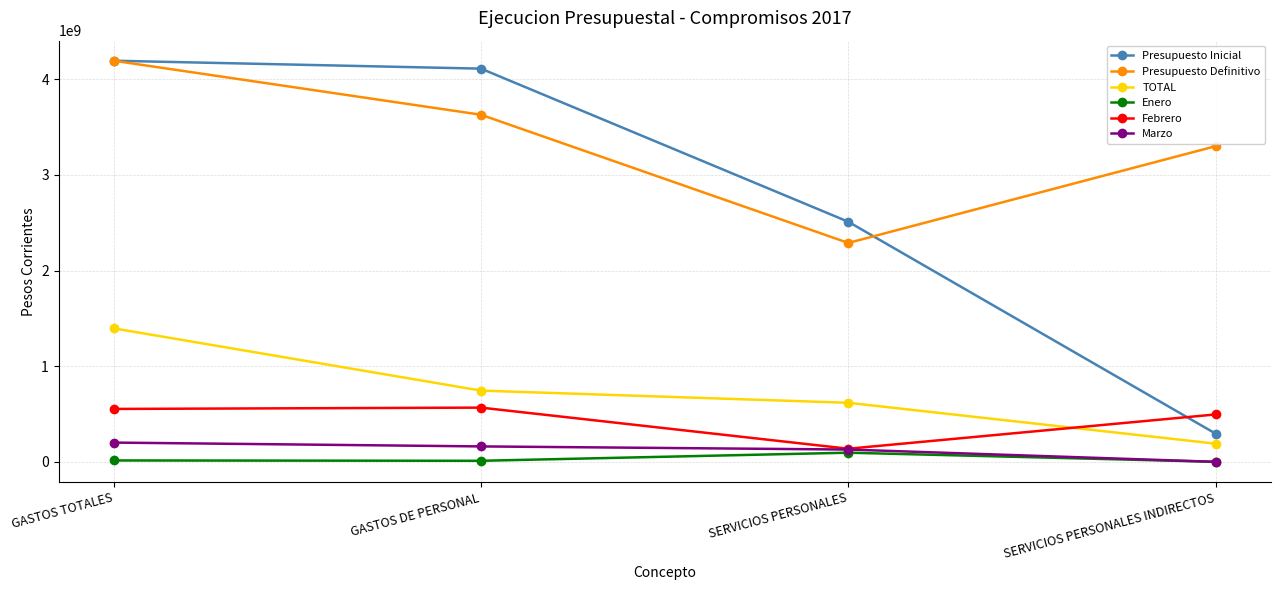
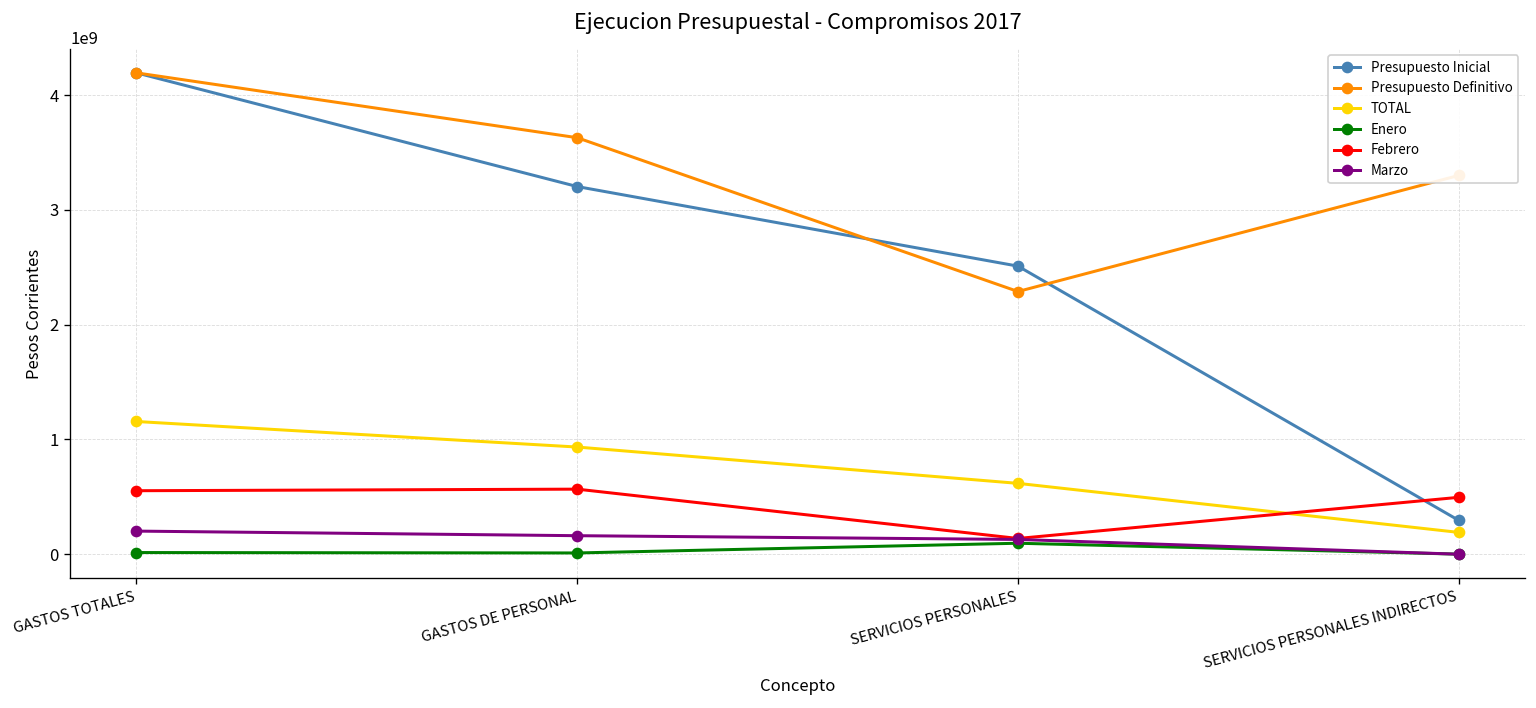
  {
    "Presupuesto Inicial": {
-     "GASTOS DE PERSONAL": 4100000000,
+     "GASTOS DE PERSONAL": 3200000000,
      "SERVICIOS PERSONALES": 2500000000,
      "SERVICIOS PERSONALES INDIRECTOS": 300000000
    },
    "Presupuesto Definitivo": {
      "GASTOS DE PERSONAL": 3600000000,
      "SERVICIOS PERSONALES": 2300000000,
      "SERVICIOS PERSONALES INDIRECTOS": 3300000000
    },
    "TOTAL": {
-     "GASTOS TOTALES": 1400000000,
-     "GASTOS DE PERSONAL": 700000000,
+     "GASTOS TOTALES": 1200000000,
+     "GASTOS DE PERSONAL": 900000000,
      "SERVICIOS PERSONALES": 600000000,
      "SERVICIOS PERSONALES INDIRECTOS": 200000000
    },
    "Enero": {
      "GASTOS TOTALES": 0,
      "GASTOS DE PERSONAL": 0,
      "SERVICIOS PERSONALES": 100000000
    },
    "Febrero": {
      "GASTOS TOTALES": 600000000,
      "GASTOS DE PERSONAL": 600000000,
      "SERVICIOS PERSONALES INDIRECTOS": 500000000
    },
    "Marzo": {
      "GASTOS TOTALES": 200000000,
      "GASTOS DE PERSONAL": 200000000
    }
  }
